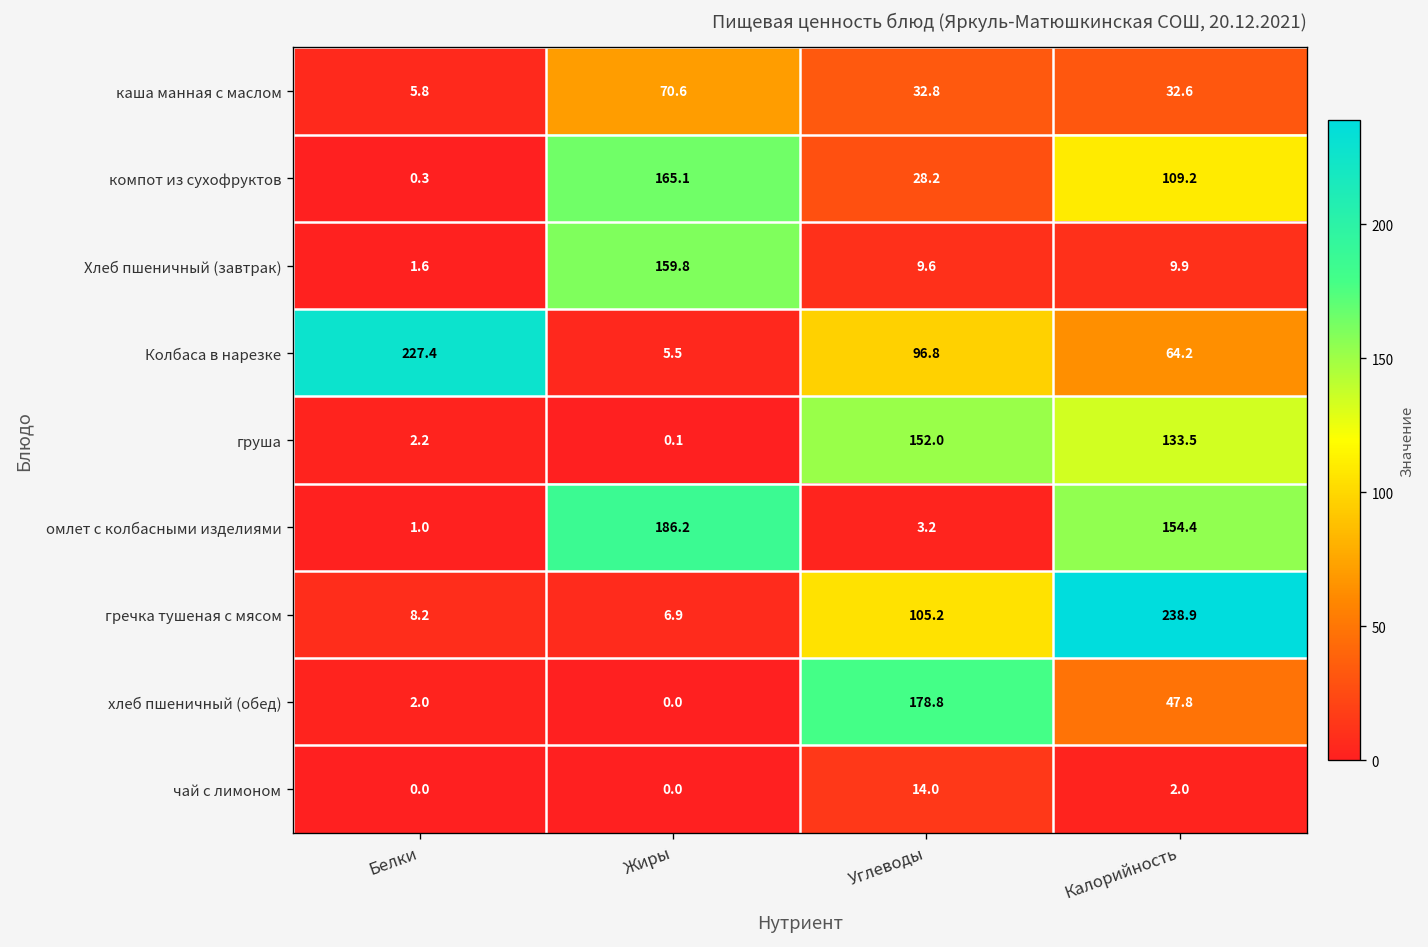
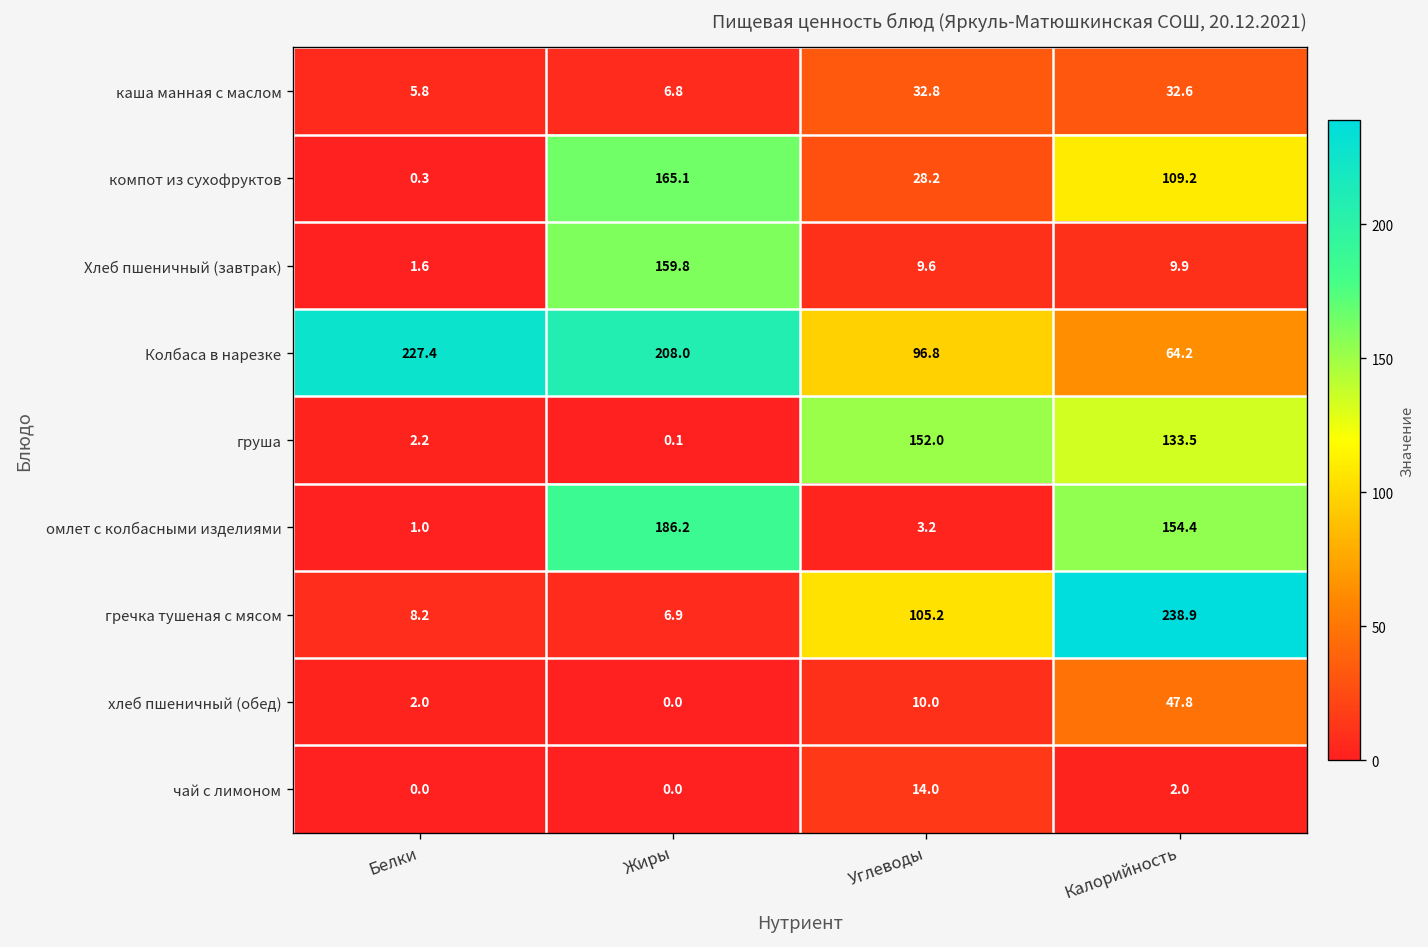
  {
    "каша манная с маслом": {
      "Белки": 5.8,
-     "Жиры": 70.6,
+     "Жиры": 6.8,
      "Углеводы": 32.8,
      "Калорийность": 32.6
    },
    "компот из сухофруктов": {
      "Белки": 0.3,
      "Жиры": 165.1,
      "Углеводы": 28.2,
      "Калорийность": 109.2
    },
    "Хлеб пшеничный (завтрак)": {
      "Белки": 1.6,
      "Жиры": 159.8,
      "Углеводы": 9.6,
      "Калорийность": 9.9
    },
    "Колбаса в нарезке": {
      "Белки": 227.4,
-     "Жиры": 5.5,
+     "Жиры": 208.0,
      "Углеводы": 96.8,
      "Калорийность": 64.2
    },
    "груша": {
      "Белки": 2.2,
      "Жиры": 0.1,
      "Углеводы": 152.0,
      "Калорийность": 133.5
    },
    "омлет с колбасными изделиями": {
      "Белки": 1.0,
      "Жиры": 186.2,
      "Углеводы": 3.2,
      "Калорийность": 154.4
    },
    "гречка тушеная с мясом": {
      "Белки": 8.2,
      "Жиры": 6.9,
      "Углеводы": 105.2,
      "Калорийность": 238.9
    },
    "хлеб пшеничный (обед)": {
      "Белки": 2.0,
      "Жиры": 0.0,
-     "Углеводы": 178.8,
+     "Углеводы": 10.0,
      "Калорийность": 47.8
    },
    "чай с лимоном": {
      "Белки": 0.0,
      "Жиры": 0.0,
      "Углеводы": 14.0,
      "Калорийность": 2.0
    }
  }
